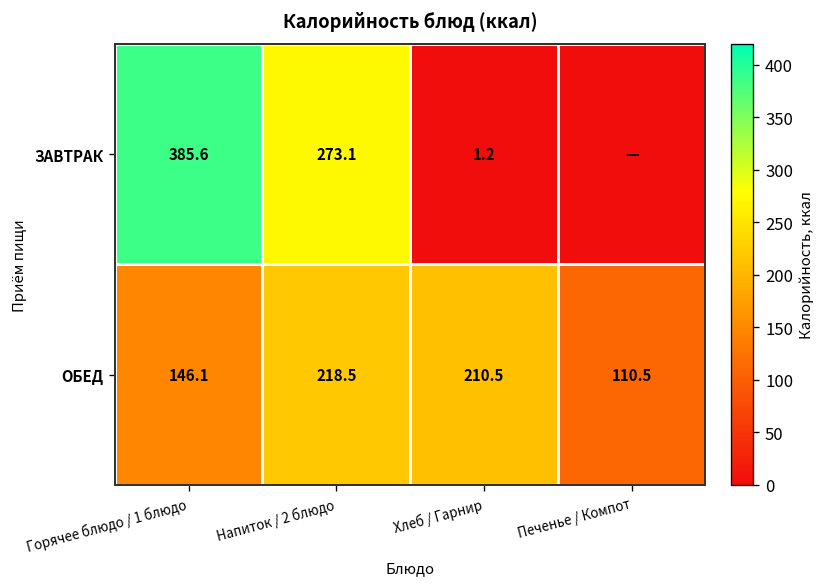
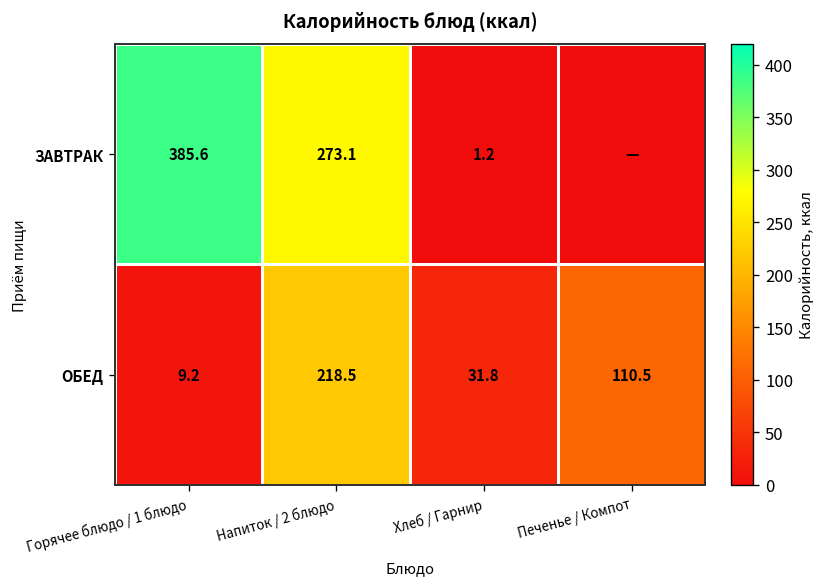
  {
    "ЗАВТРАК": {
      "Горячее блюдо / 1 блюдо": 385.6,
      "Напиток / 2 блюдо": 273.1,
      "Хлеб / Гарнир": 1.2
    },
    "ОБЕД": {
-     "Горячее блюдо / 1 блюдо": 146.1,
+     "Горячее блюдо / 1 блюдо": 9.2,
      "Напиток / 2 блюдо": 218.5,
-     "Хлеб / Гарнир": 210.5,
+     "Хлеб / Гарнир": 31.8,
      "Печенье / Компот": 110.5
    }
  }
